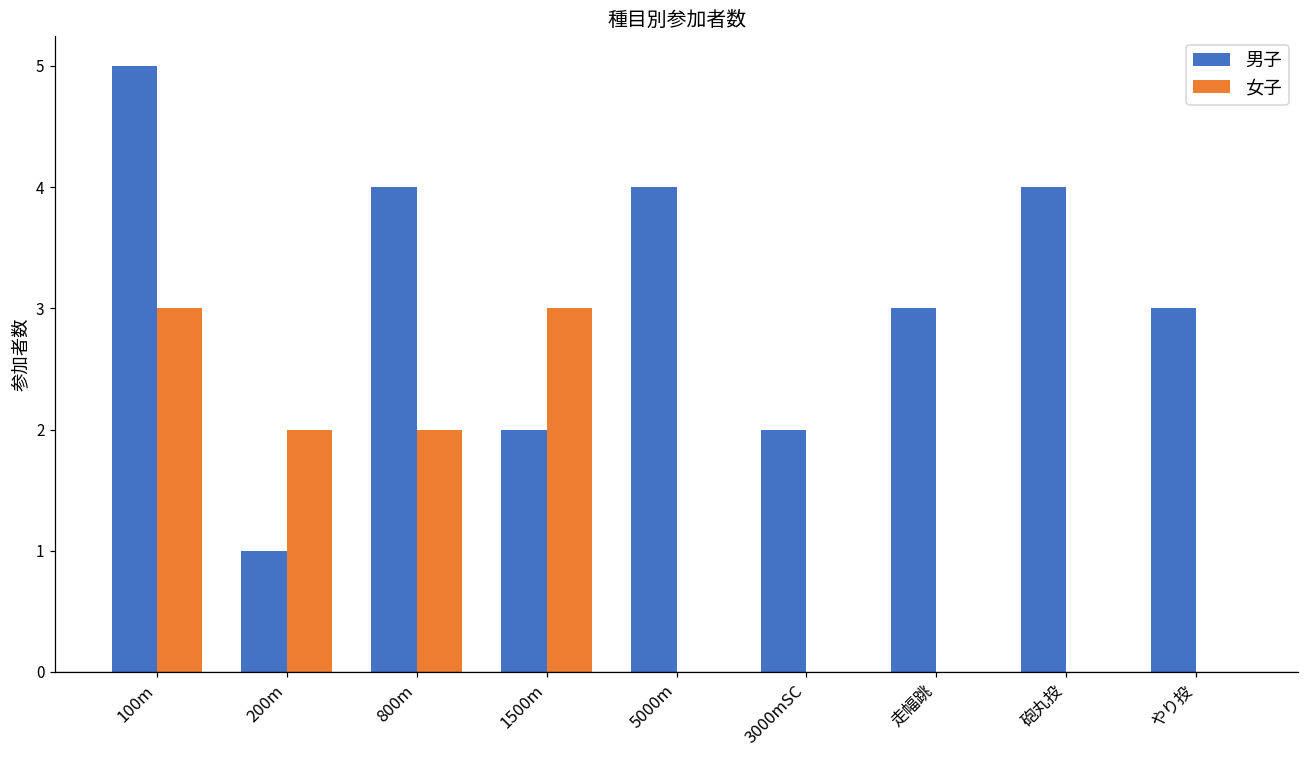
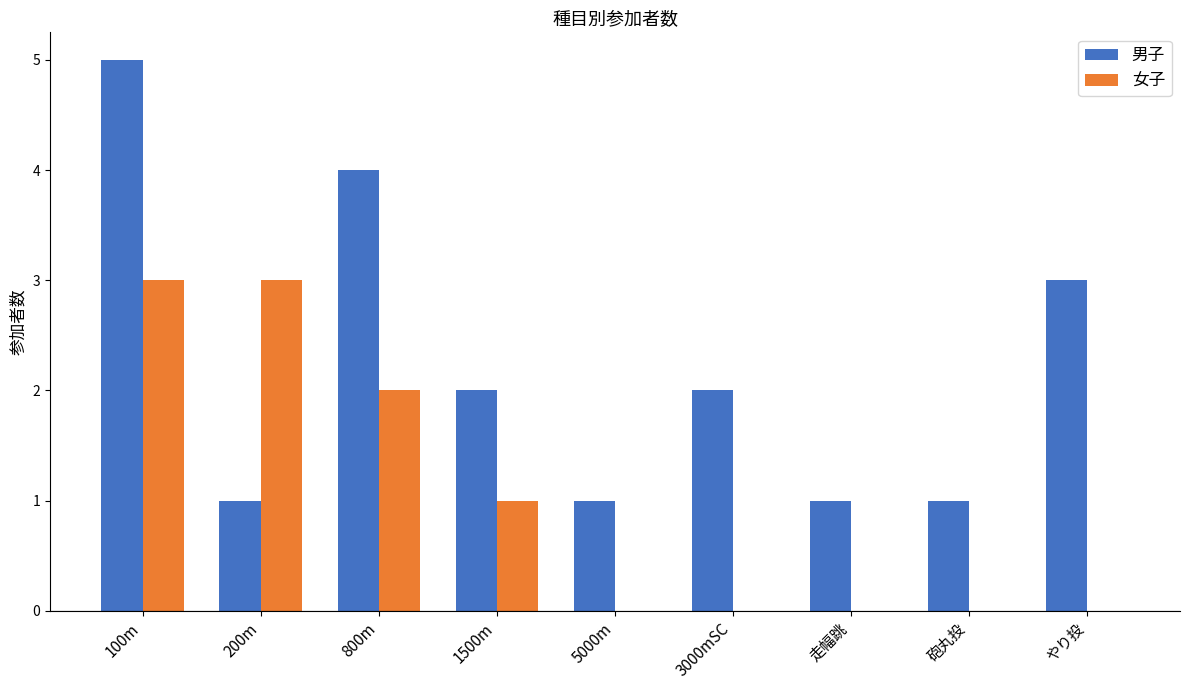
  {
    "男子": {
      "100m": 5,
      "200m": 1,
      "800m": 4,
      "1500m": 2,
-     "5000m": 4,
+     "5000m": 1,
      "3000mSC": 2,
-     "走幅跳": 3,
-     "砲丸投": 4,
+     "走幅跳": 1,
+     "砲丸投": 1,
      "やり投": 3
    },
    "女子": {
      "100m": 3,
-     "200m": 2,
+     "200m": 3,
      "800m": 2,
-     "1500m": 3,
+     "1500m": 1,
      "5000m": 0,
      "3000mSC": 0,
      "走幅跳": 0,
      "砲丸投": 0,
      "やり投": 0
    }
  }
